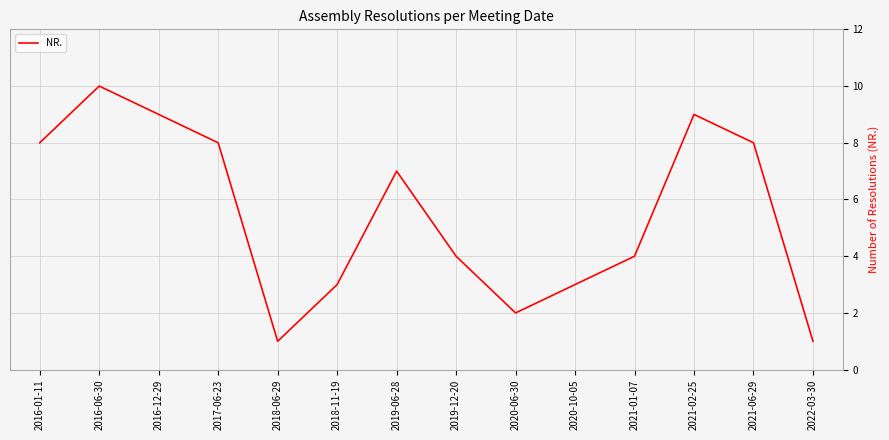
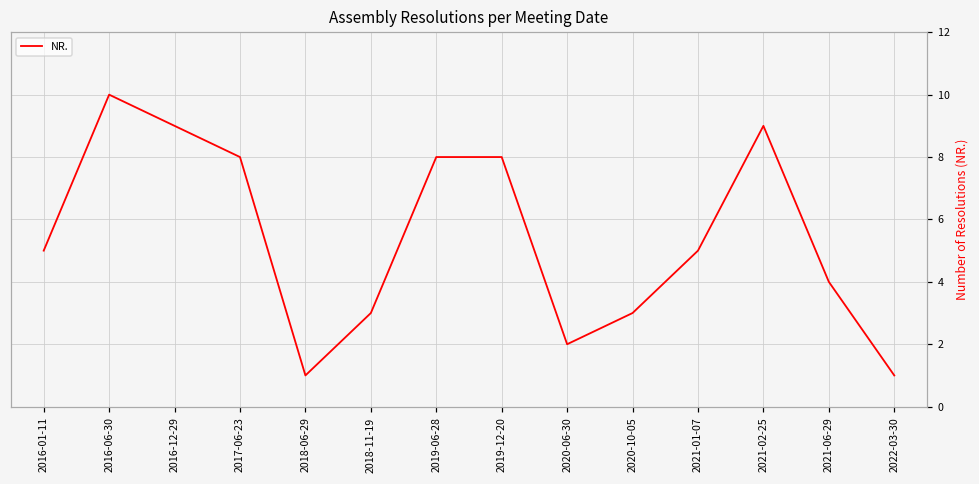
  {
-   "2016-01-11": 8,
+   "2016-01-11": 5,
    "2016-06-30": 10,
    "2016-12-29": 9,
    "2017-06-23": 8,
    "2018-06-29": 1,
    "2018-11-19": 3,
-   "2019-06-28": 7,
-   "2019-12-20": 4,
+   "2019-06-28": 8,
+   "2019-12-20": 8,
    "2020-06-30": 2,
    "2020-10-05": 3,
-   "2021-01-07": 4,
+   "2021-01-07": 5,
    "2021-02-25": 9,
-   "2021-06-29": 8,
+   "2021-06-29": 4,
    "2022-03-30": 1
  }
